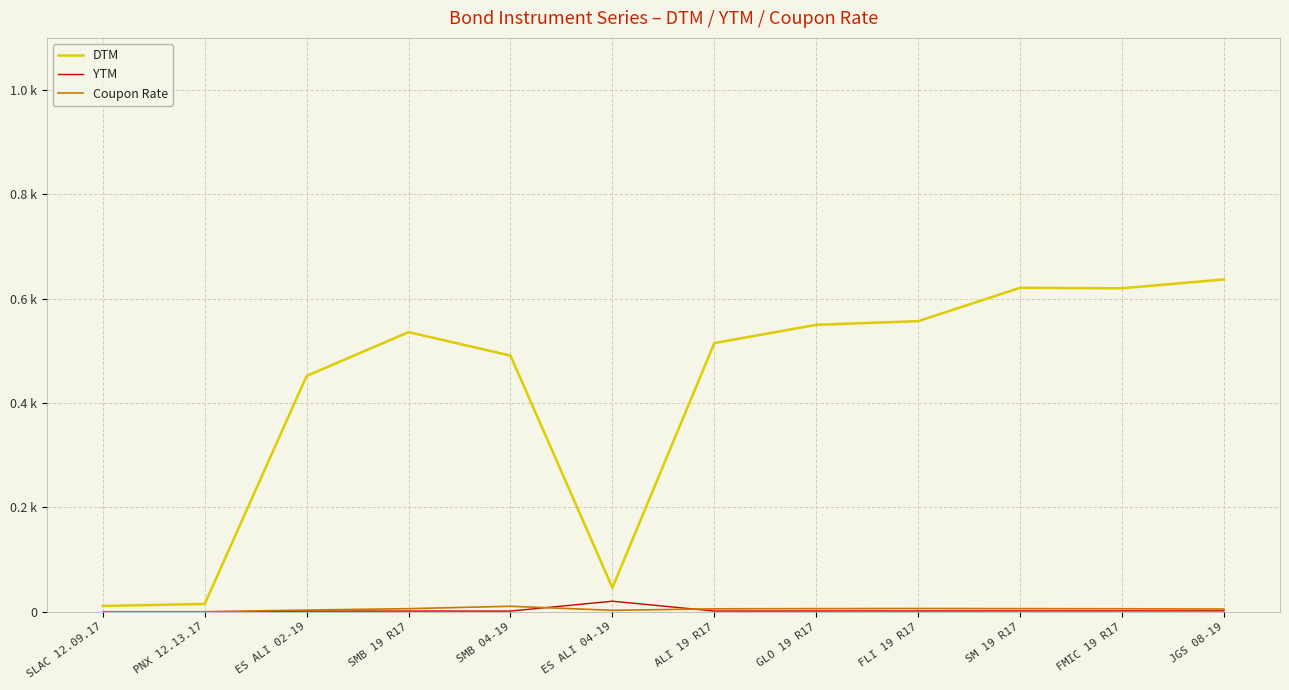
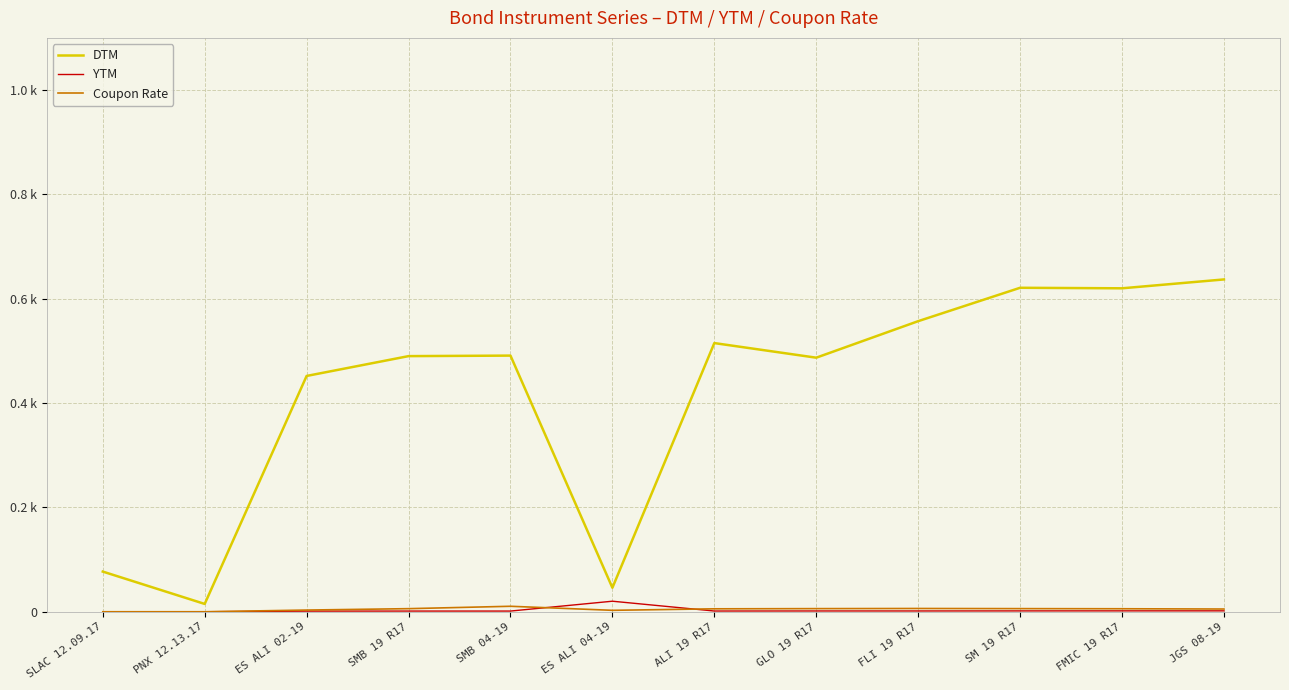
  {
    "DTM": {
-     "SLAC 12.09.17": 10,
+     "SLAC 12.09.17": 80,
      "PNX 12.13.17": 20,
      "ES ALI 02-19": 450,
-     "SMB 19 R17": 540,
+     "SMB 19 R17": 490,
      "SMB 04-19": 490,
      "ES ALI 04-19": 50,
      "ALI 19 R17": 520,
-     "GLO 19 R17": 550,
+     "GLO 19 R17": 490,
      "FLI 19 R17": 560,
      "SM 19 R17": 620,
      "FMIC 19 R17": 620,
      "JGS 08-19": 640
    },
    "YTM": {
      "SMB 04-19": 0,
      "ES ALI 04-19": 20
    },
    "Coupon Rate": {
      "SMB 04-19": 10,
      "ES ALI 04-19": 0
    }
  }
